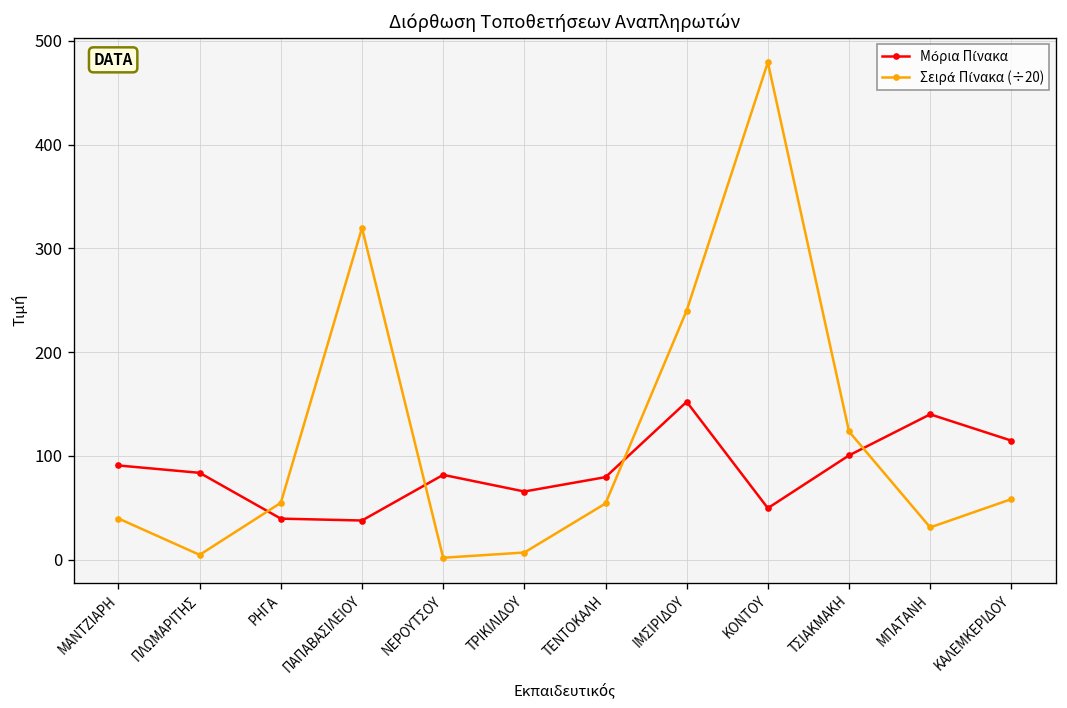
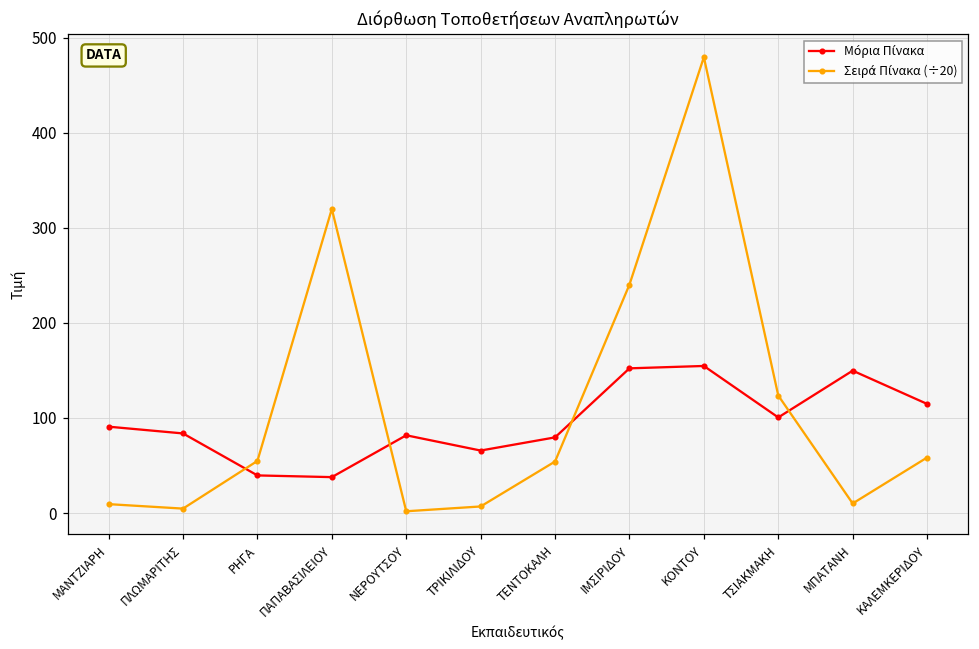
  {
    "Μόρια Πίνακα": {
      "ΜΑΝΤΖΙΑΡΗ": 90,
      "ΠΛΩΜΑΡΙΤΗΣ": 80,
      "ΡΗΓΑ": 40,
      "ΠΑΠΑΒΑΣΙΛΕΙΟΥ": 40,
      "ΝΕΡΟΥΤΣΟΥ": 80,
      "ΤΡΙΚΙΛΙΔΟΥ": 70,
      "ΤΕΝΤΟΚΑΛΗ": 80,
      "ΙΜΣΙΡΙΔΟΥ": 150,
-     "ΚΟΝΤΟΥ": 50,
+     "ΚΟΝΤΟΥ": 150,
      "ΤΣΙΑΚΜΑΚΗ": 100,
-     "ΜΠΑΤΑΝΗ": 140,
+     "ΜΠΑΤΑΝΗ": 150,
      "ΚΑΛΕΜΚΕΡΙΔΟΥ": 110
    },
    "Σειρά Πίνακα (÷20)": {
-     "ΜΑΝΤΖΙΑΡΗ": 40,
+     "ΜΑΝΤΖΙΑΡΗ": 10,
      "ΠΛΩΜΑΡΙΤΗΣ": 0,
      "ΡΗΓΑ": 50,
      "ΠΑΠΑΒΑΣΙΛΕΙΟΥ": 320,
      "ΝΕΡΟΥΤΣΟΥ": 0,
      "ΤΡΙΚΙΛΙΔΟΥ": 10,
      "ΤΕΝΤΟΚΑΛΗ": 50,
      "ΙΜΣΙΡΙΔΟΥ": 240,
      "ΚΟΝΤΟΥ": 480,
      "ΤΣΙΑΚΜΑΚΗ": 120,
-     "ΜΠΑΤΑΝΗ": 30,
+     "ΜΠΑΤΑΝΗ": 10,
      "ΚΑΛΕΜΚΕΡΙΔΟΥ": 60
    }
  }
